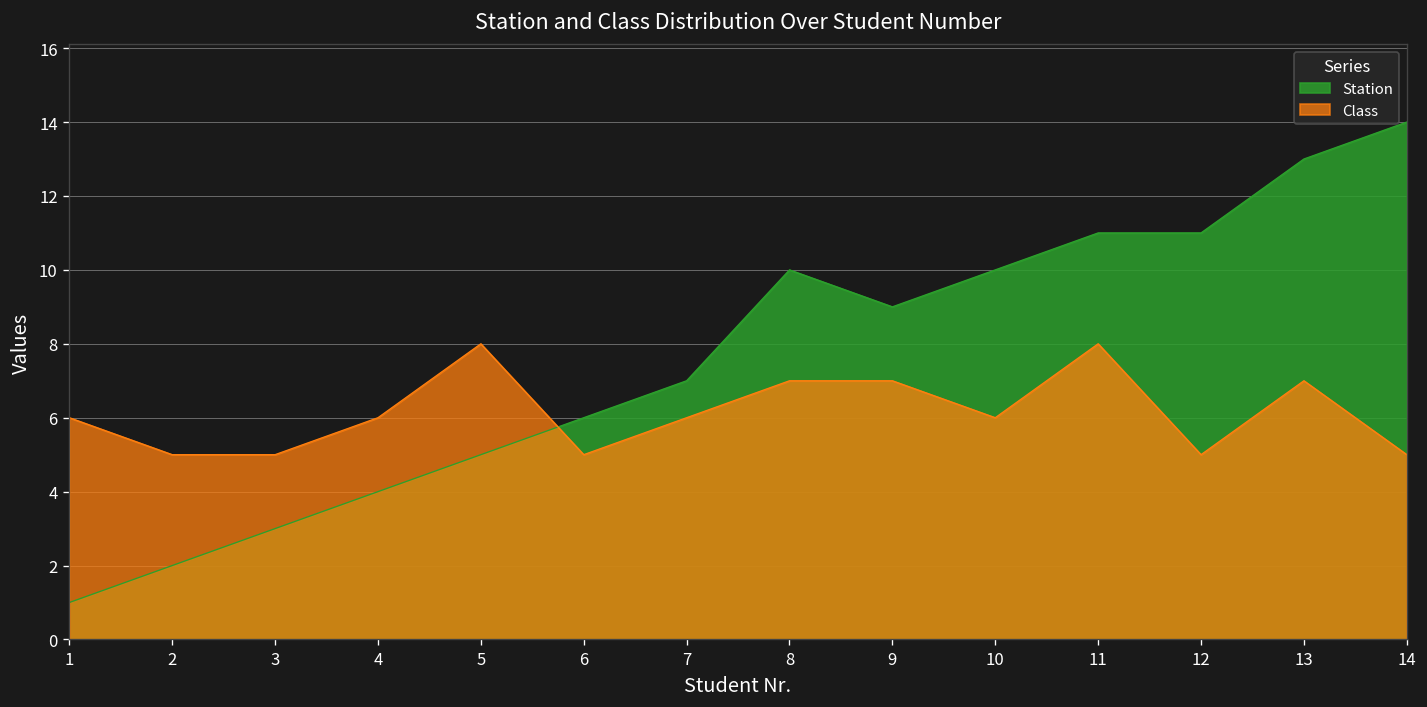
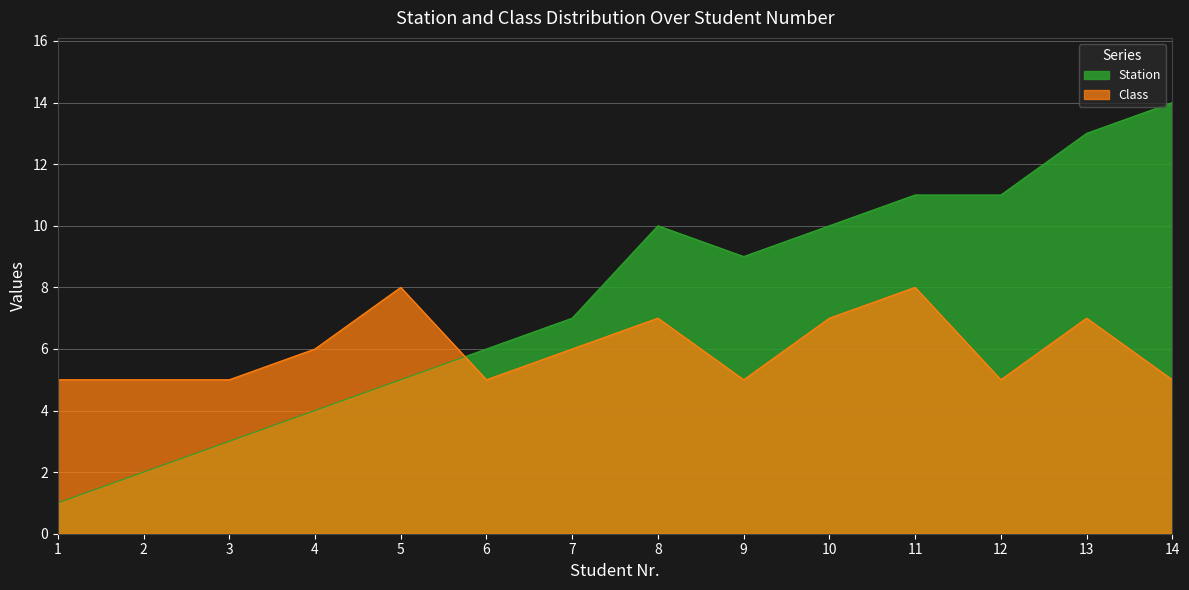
  {
    "Station": {
      "1": 1,
      "2": 2,
      "3": 3,
      "4": 4,
      "5": 5,
      "6": 6,
      "7": 7,
      "8": 10,
      "9": 9,
      "10": 10,
      "11": 11,
      "12": 11,
      "13": 13,
      "14": 14
    },
    "Class": {
-     "1": 6,
+     "1": 5,
      "2": 5,
      "3": 5,
      "4": 6,
      "5": 8,
      "6": 5,
      "7": 6,
      "8": 7,
-     "9": 7,
-     "10": 6,
+     "9": 5,
+     "10": 7,
      "11": 8,
      "12": 5,
      "13": 7,
      "14": 5
    }
  }
